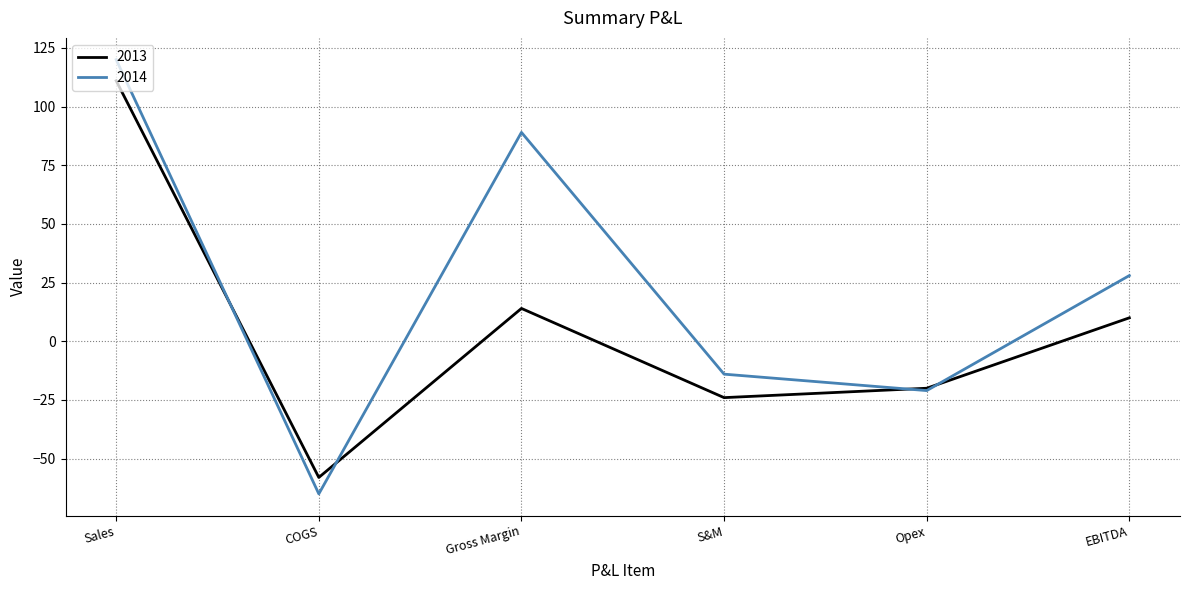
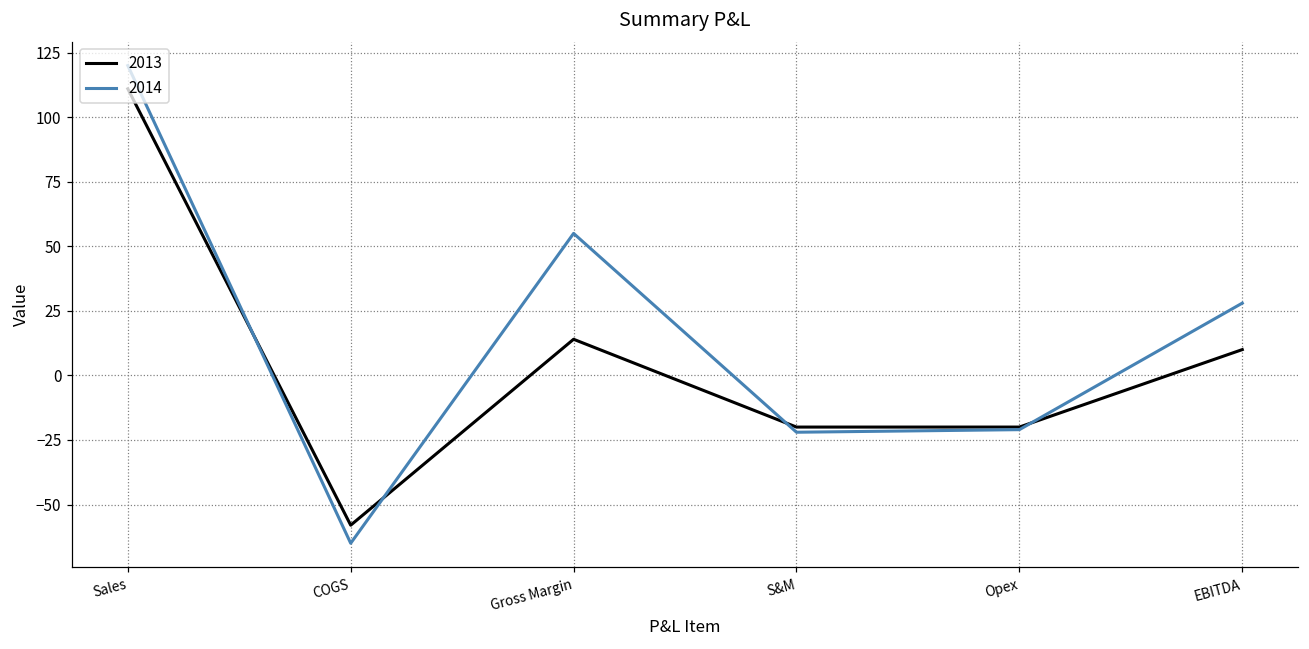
  {
    "2013": {
      "COGS": -58,
      "Gross Margin": 14,
-     "S&M": -24,
+     "S&M": -20,
      "EBITDA": 10
    },
    "2014": {
      "COGS": -65,
-     "Gross Margin": 89,
-     "S&M": -14,
+     "Gross Margin": 55,
+     "S&M": -22,
      "EBITDA": 28
    }
  }
